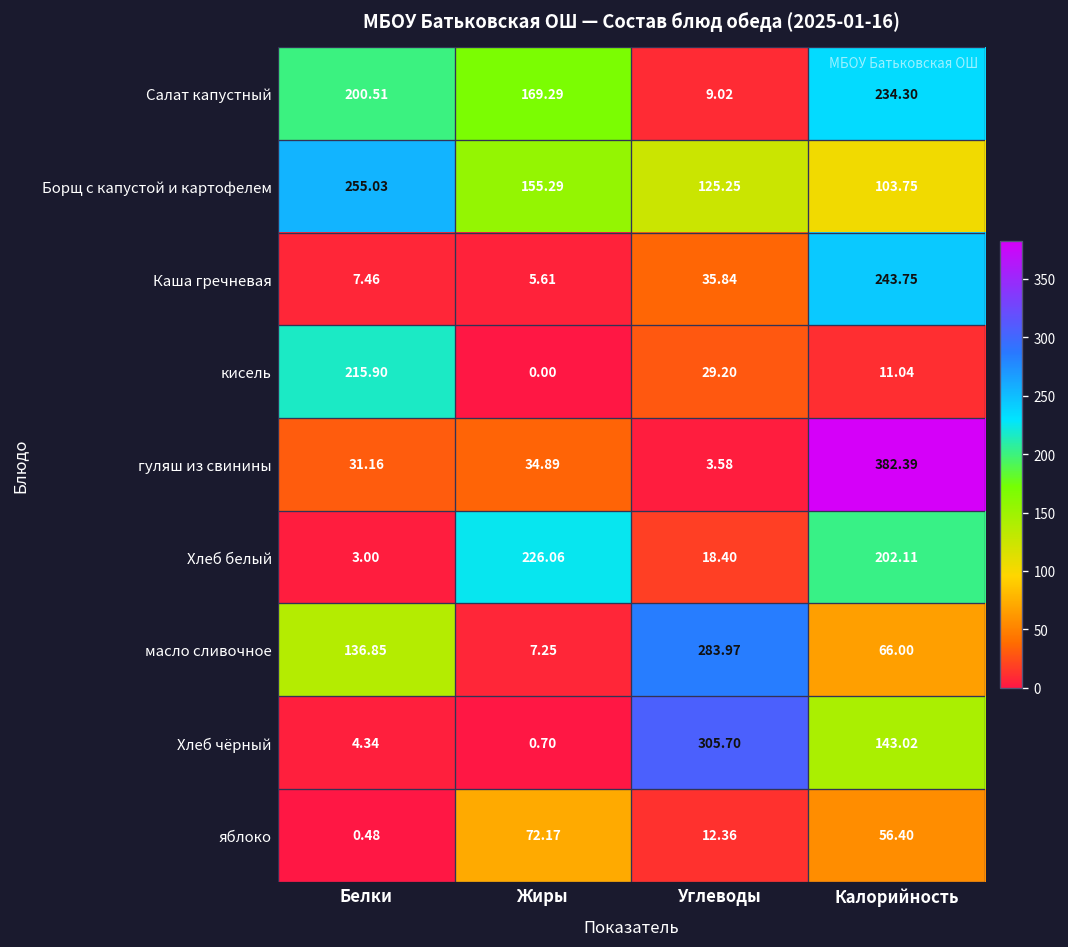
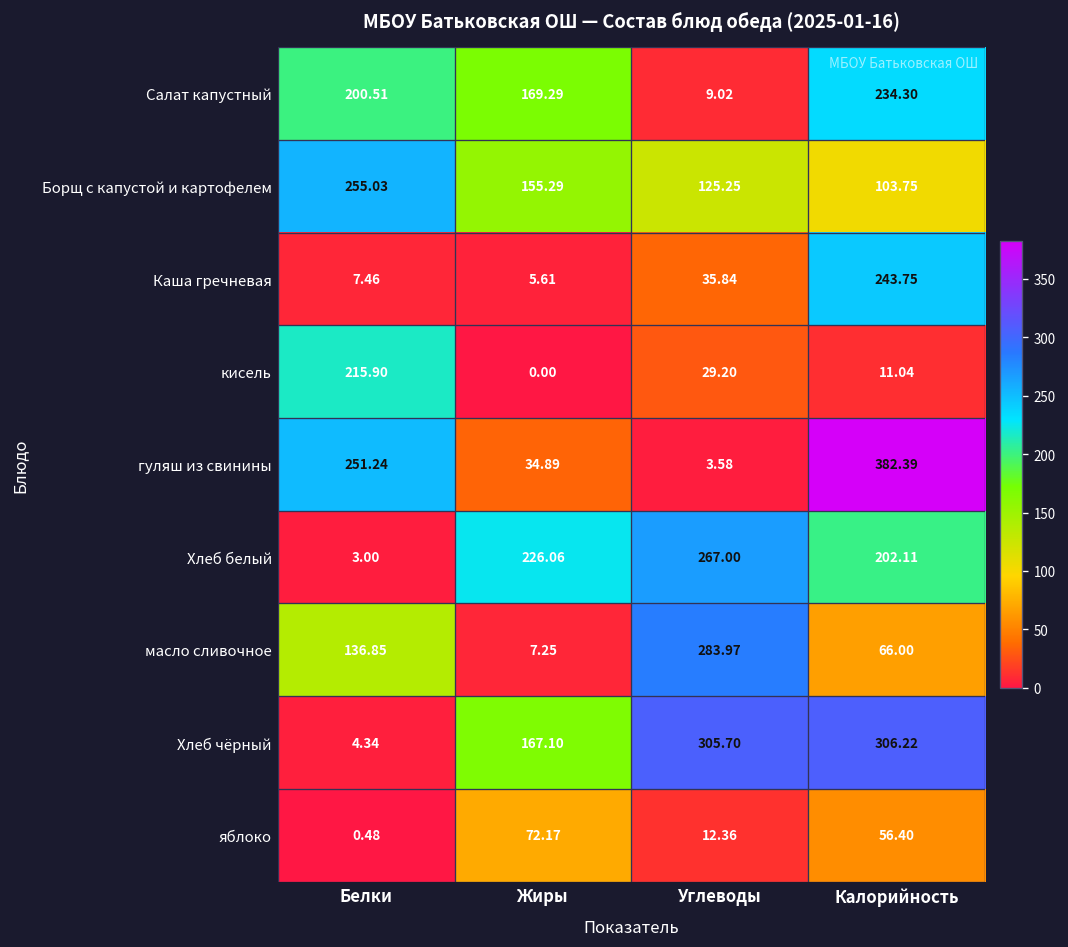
  {
    "Салат капустный": {
      "Белки": 200.51,
      "Жиры": 169.29,
      "Углеводы": 9.02
    },
    "Борщ с капустой и картофелем": {
      "Белки": 255.03,
      "Жиры": 155.29,
      "Углеводы": 125.25,
      "Калорийность": 103.75
    },
    "Каша гречневая": {
      "Белки": 7.46,
      "Жиры": 5.61,
      "Углеводы": 35.84,
      "Калорийность": 243.75
    },
    "кисель": {
      "Белки": 215.90,
      "Жиры": 0.00,
      "Углеводы": 29.20,
      "Калорийность": 11.04
    },
    "гуляш из свинины": {
-     "Белки": 31.16,
+     "Белки": 251.24,
      "Жиры": 34.89,
      "Углеводы": 3.58,
      "Калорийность": 382.39
    },
    "Хлеб белый": {
      "Белки": 3.00,
      "Жиры": 226.06,
-     "Углеводы": 18.40,
+     "Углеводы": 267.00,
      "Калорийность": 202.11
    },
    "масло сливочное": {
      "Белки": 136.85,
      "Жиры": 7.25,
      "Углеводы": 283.97,
      "Калорийность": 66.00
    },
    "Хлеб чёрный": {
      "Белки": 4.34,
-     "Жиры": 0.70,
+     "Жиры": 167.10,
      "Углеводы": 305.70,
-     "Калорийность": 143.02
+     "Калорийность": 306.22
    },
    "яблоко": {
      "Белки": 0.48,
      "Жиры": 72.17,
      "Углеводы": 12.36,
      "Калорийность": 56.40
    }
  }
